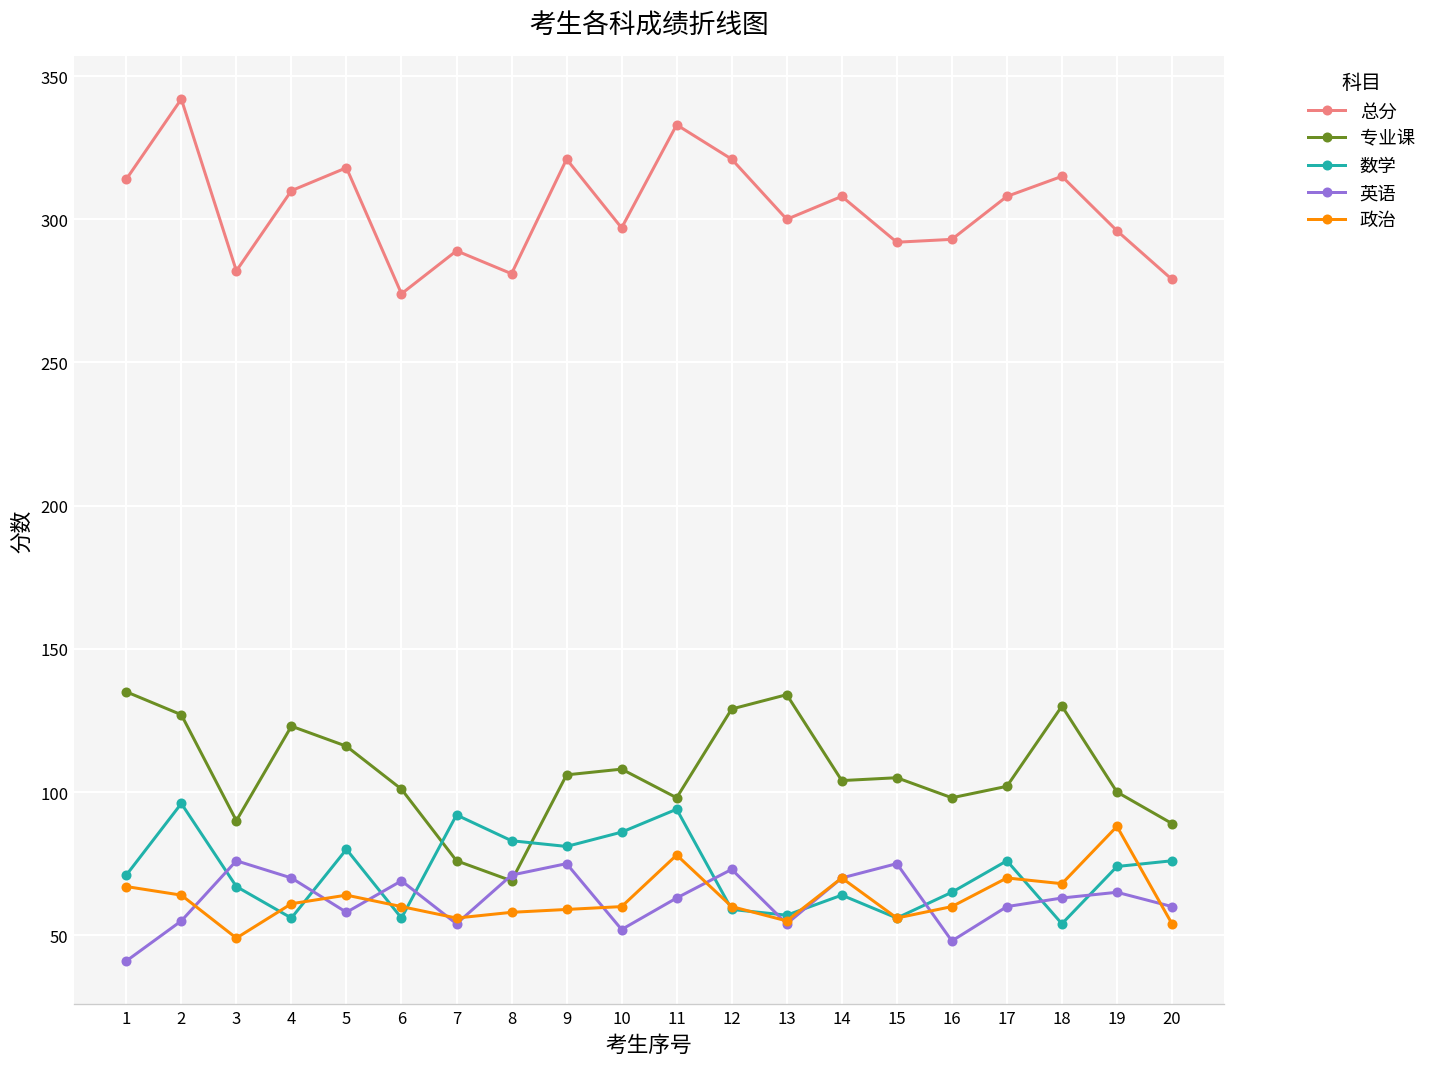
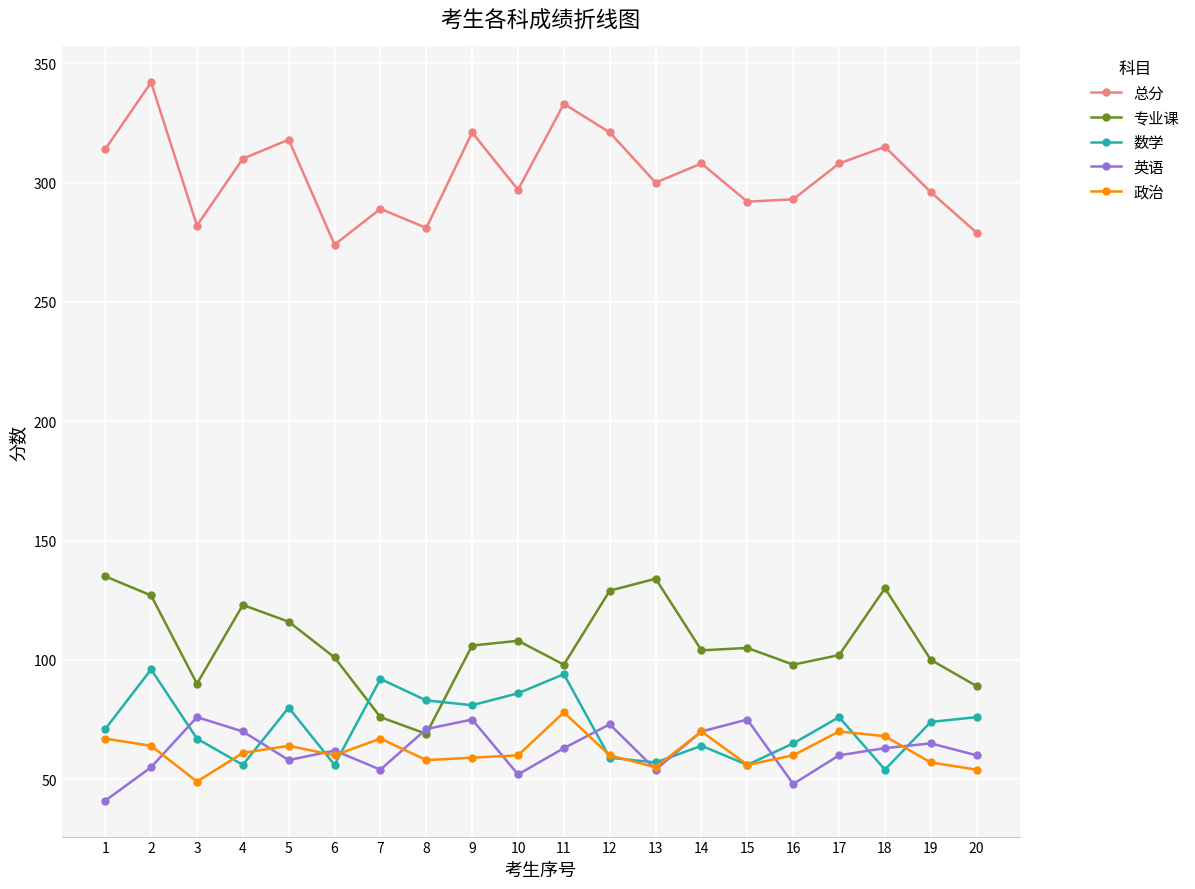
  {
    "总分": {
      "1": 314,
      "2": 342,
      "3": 282,
      "4": 310,
      "5": 318,
      "6": 274,
      "7": 289,
      "8": 281,
      "9": 321,
      "10": 297,
      "11": 333,
      "12": 321,
      "13": 300,
      "14": 308,
      "15": 292,
      "16": 293,
      "17": 308,
      "18": 315,
      "19": 296,
      "20": 279
    },
    "专业课": {
      "1": 135,
      "2": 127,
      "3": 90,
      "4": 123,
      "5": 116,
      "6": 101,
      "7": 76,
      "8": 69,
      "9": 106,
      "10": 108,
      "11": 98,
      "12": 129,
      "13": 134,
      "14": 104,
      "15": 105,
      "16": 98,
      "17": 102,
      "18": 130,
      "19": 100,
      "20": 89
    },
    "数学": {
      "1": 71,
      "2": 96,
      "3": 67,
      "4": 56,
      "5": 80,
      "6": 56,
      "7": 92,
      "8": 83,
      "9": 81,
      "10": 86,
      "11": 94,
      "13": 57,
      "14": 64,
      "16": 65,
      "17": 76,
      "18": 54,
      "19": 74,
      "20": 76
    },
    "英语": {
      "1": 41,
      "2": 55,
      "3": 76,
      "4": 70,
      "5": 58,
-     "6": 69,
+     "6": 62,
      "7": 54,
      "8": 71,
      "9": 75,
      "10": 52,
      "11": 63,
      "12": 73,
      "15": 75,
      "16": 48,
      "17": 60,
      "18": 63,
      "19": 65,
      "20": 60
    },
    "政治": {
      "1": 67,
      "2": 64,
      "3": 49,
      "4": 61,
      "5": 64,
      "6": 60,
-     "7": 56,
+     "7": 67,
      "8": 58,
      "9": 59,
      "10": 60,
      "11": 78,
      "16": 60,
      "17": 70,
      "18": 68,
-     "19": 88,
+     "19": 57,
      "20": 54
    }
  }
